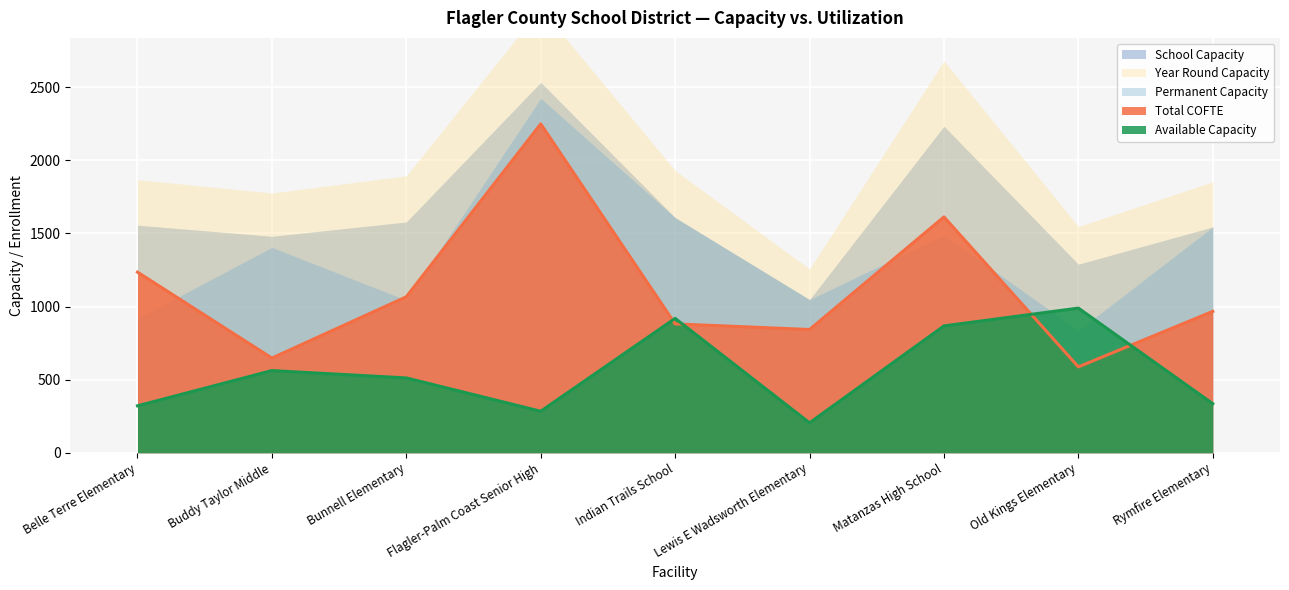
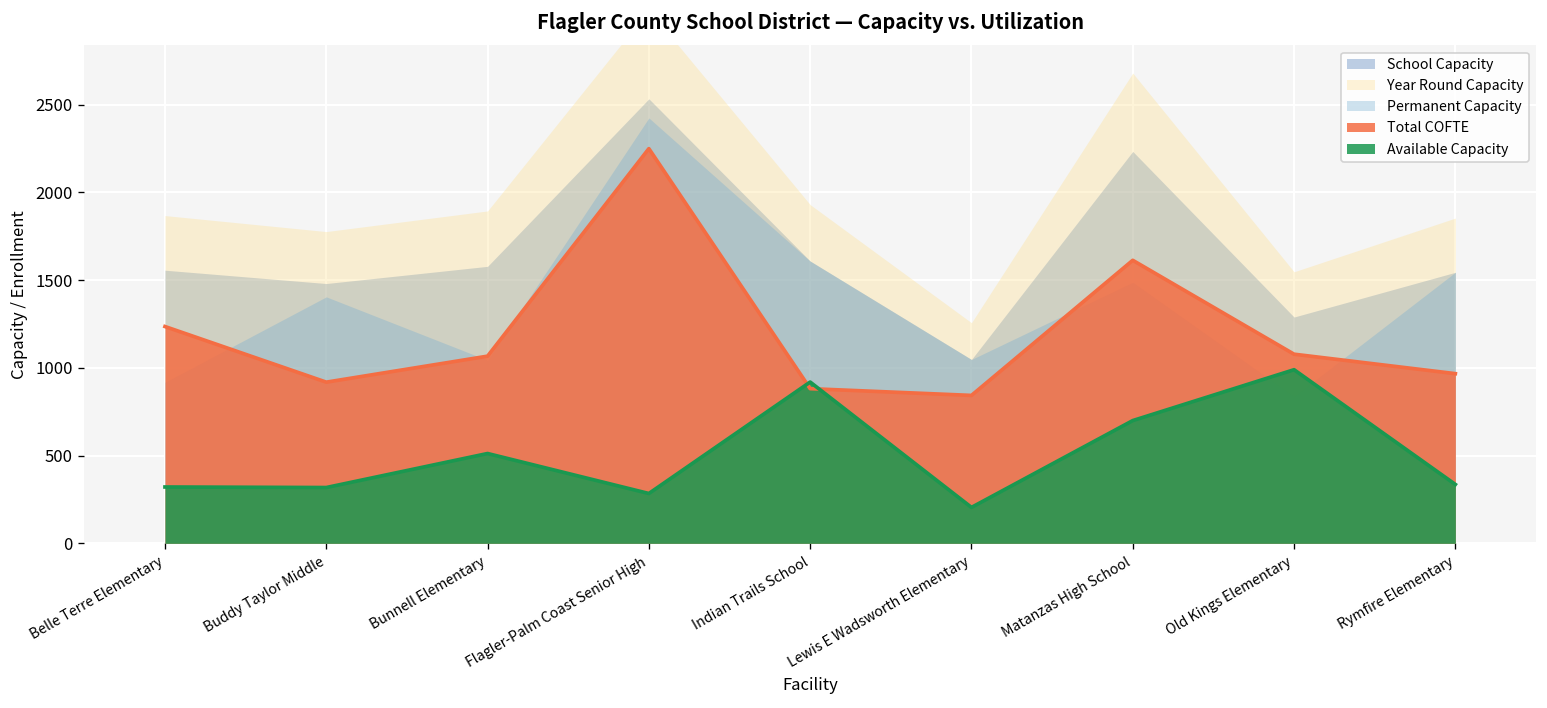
  {
    "Year Round Capacity": {
      "Belle Terre Elementary": 1870,
      "Buddy Taylor Middle": 1780,
      "Bunnell Elementary": 1890,
      "Indian Trails School": 1930,
      "Lewis E Wadsworth Elementary": 1260,
      "Matanzas High School": 2680,
      "Old Kings Elementary": 1550,
      "Rymfire Elementary": 1850
    },
    "Total COFTE": {
      "Belle Terre Elementary": 1240,
-     "Buddy Taylor Middle": 650,
+     "Buddy Taylor Middle": 920,
      "Bunnell Elementary": 1070,
      "Flagler-Palm Coast Senior High": 2250,
      "Indian Trails School": 880,
      "Lewis E Wadsworth Elementary": 840,
      "Matanzas High School": 1610,
-     "Old Kings Elementary": 590,
+     "Old Kings Elementary": 1080,
      "Rymfire Elementary": 970
    },
    "Available Capacity": {
      "Belle Terre Elementary": 320,
-     "Buddy Taylor Middle": 560,
+     "Buddy Taylor Middle": 320,
      "Bunnell Elementary": 510,
      "Flagler-Palm Coast Senior High": 280,
      "Indian Trails School": 920,
      "Lewis E Wadsworth Elementary": 200,
-     "Matanzas High School": 870,
+     "Matanzas High School": 700,
      "Old Kings Elementary": 990,
      "Rymfire Elementary": 340
    }
  }
